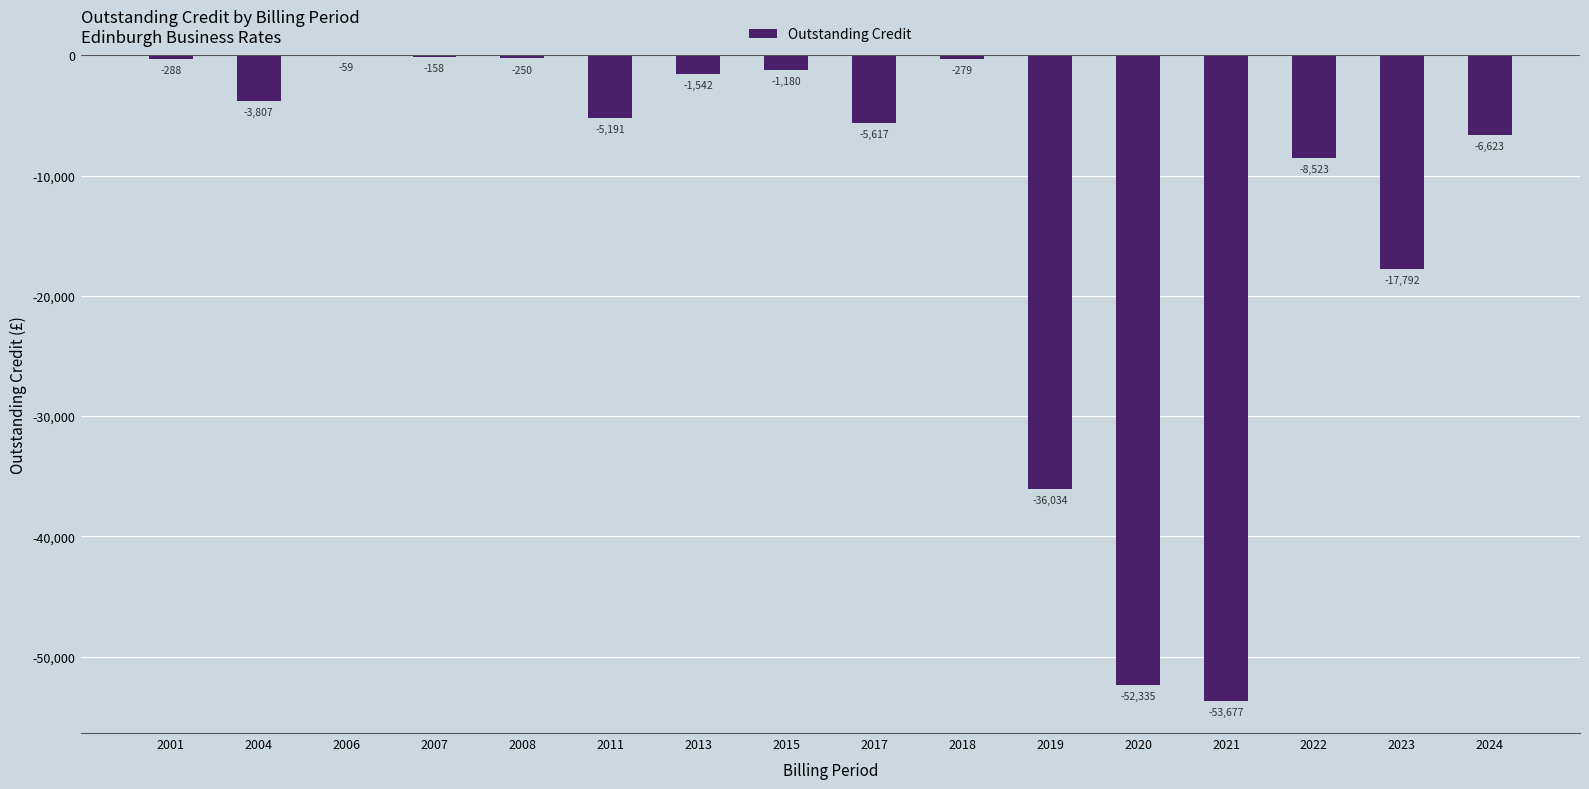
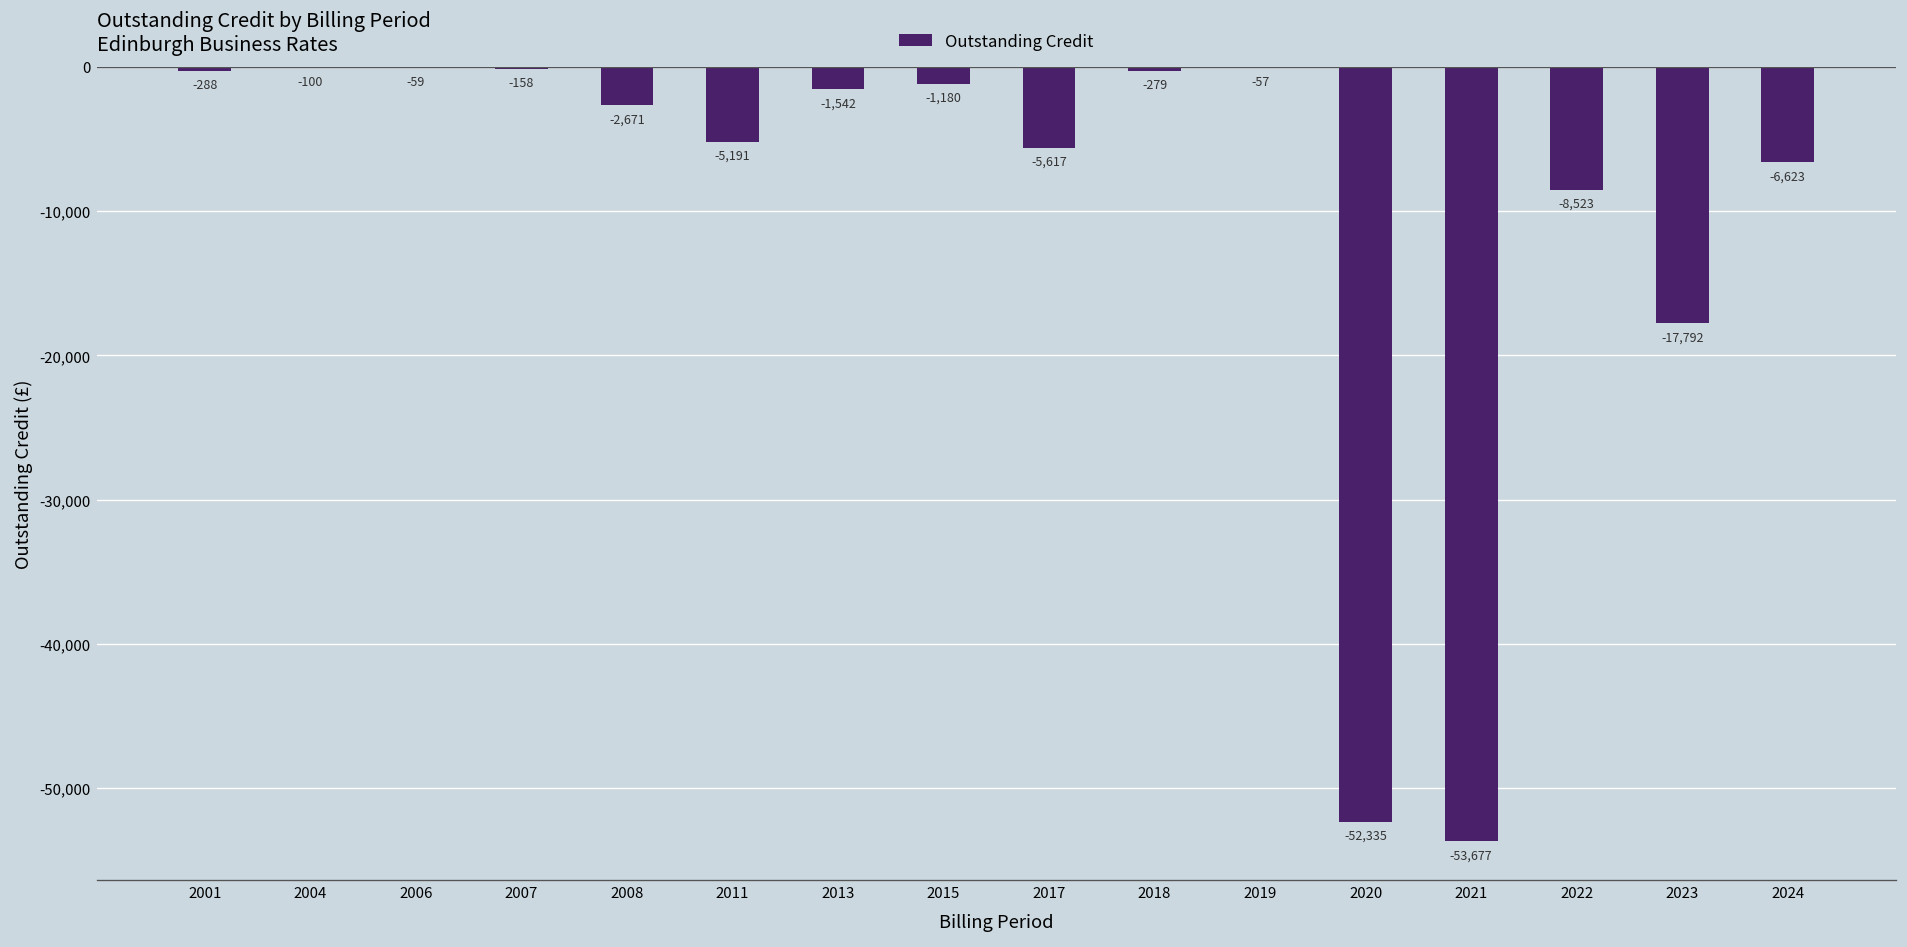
  {
    "2001": "-288",
-   "2004": "-3,807",
+   "2004": "-100",
    "2006": "-59",
    "2007": "-158",
-   "2008": "-250",
+   "2008": "-2,671",
    "2011": "-5,191",
    "2013": "-1,542",
    "2015": "-1,180",
    "2017": "-5,617",
    "2018": "-279",
-   "2019": "-36,034",
+   "2019": "-57",
    "2020": "-52,335",
    "2021": "-53,677",
    "2022": "-8,523",
    "2023": "-17,792",
    "2024": "-6,623"
  }
